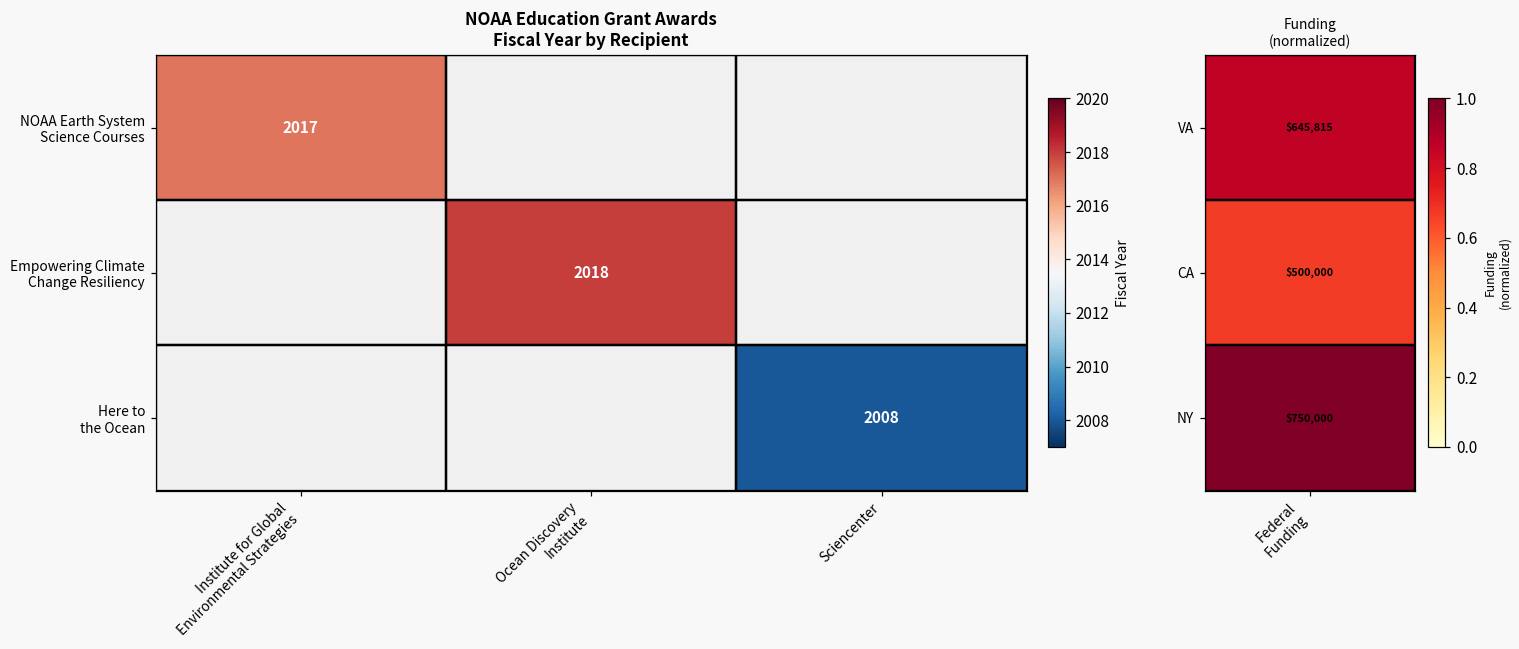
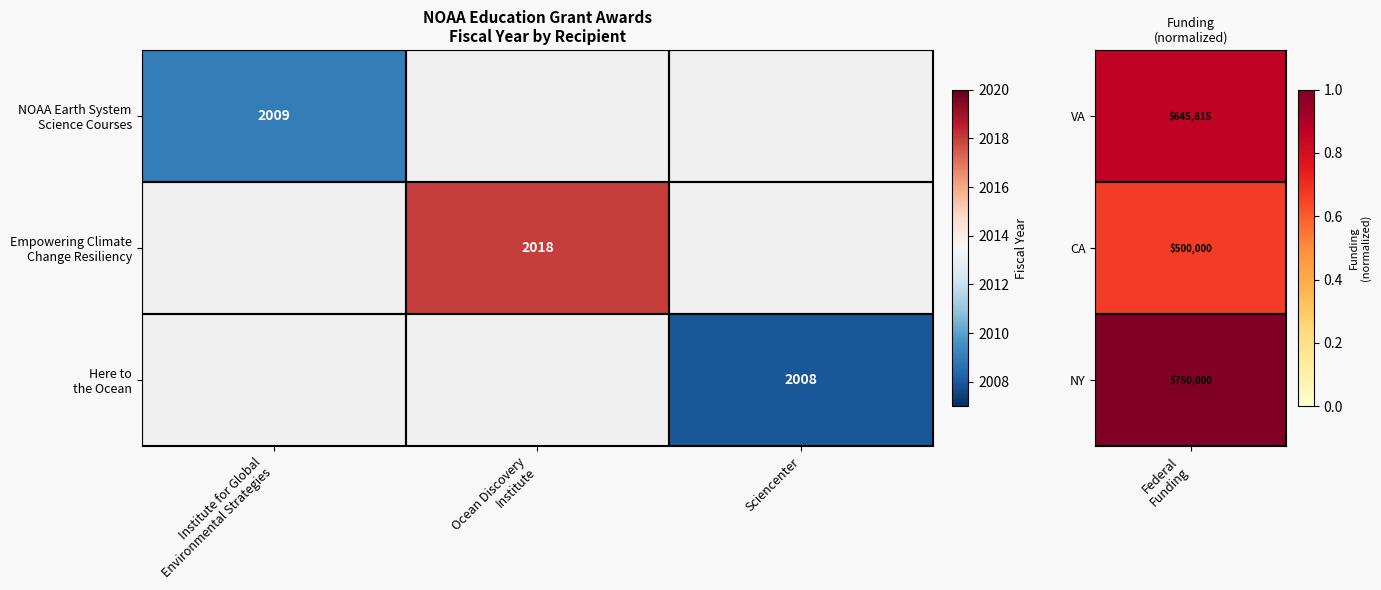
  {
    "NOAA Education Grant Awards Fiscal Year by Recipient": {
      "NOAA Earth System Science Courses": {
-       "Institute for Global Environmental Strategies": "2017"
+       "Institute for Global Environmental Strategies": "2009"
      },
      "Empowering Climate Change Resiliency": {
        "Ocean Discovery Institute": "2018"
      },
      "Here to the Ocean": {
        "Sciencenter": "2008"
      }
    },
    "Funding (normalized)": {
      "VA": {
        "Federal Funding": "$645,815"
      },
      "CA": {
        "Federal Funding": "$500,000"
      },
      "NY": {
        "Federal Funding": "$750,000"
      }
    }
  }
